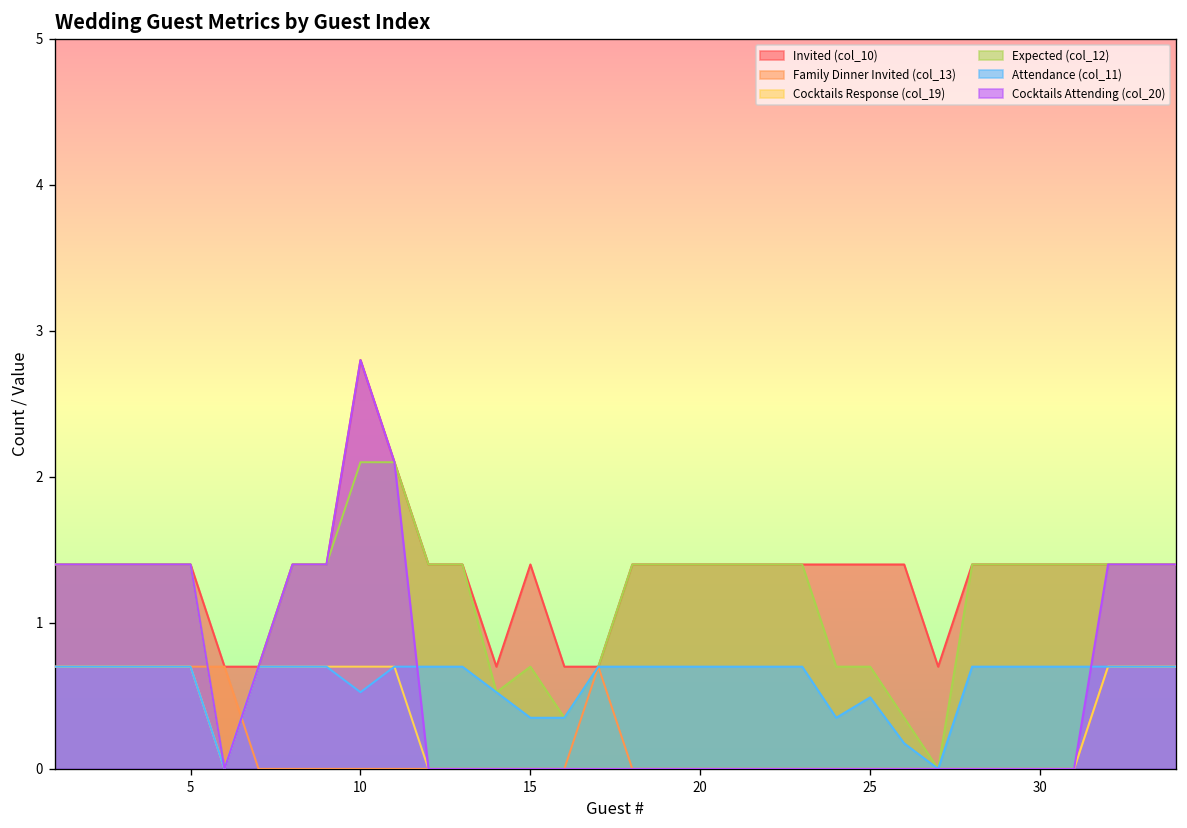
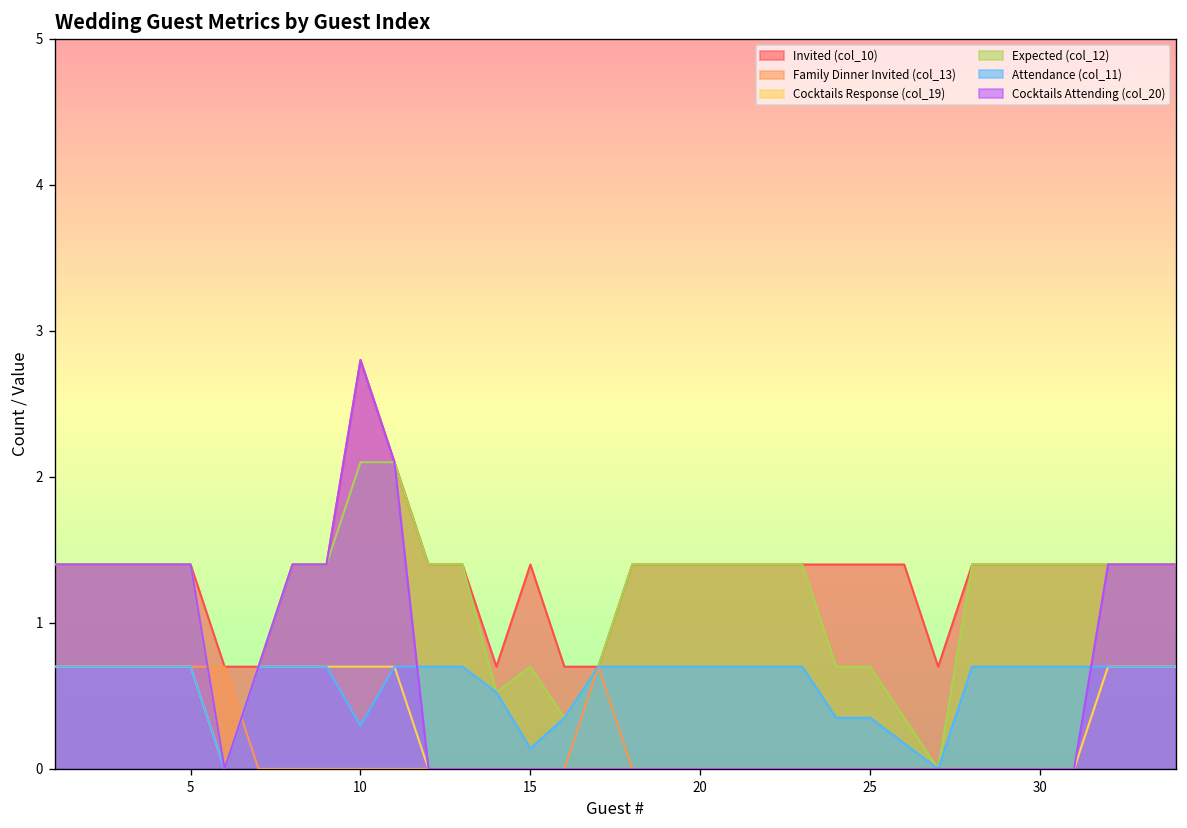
  {
    "Expected (col_12)": {
      "10": 2.10,
      "15": 0.70,
      "25": 0.70
    },
    "Attendance (col_11)": {
-     "10": 0.52,
-     "15": 0.35,
+     "10": 0.29,
+     "15": 0.14,
      "20": 0.70,
-     "25": 0.49,
+     "25": 0.35,
      "30": 0.70
    }
  }
